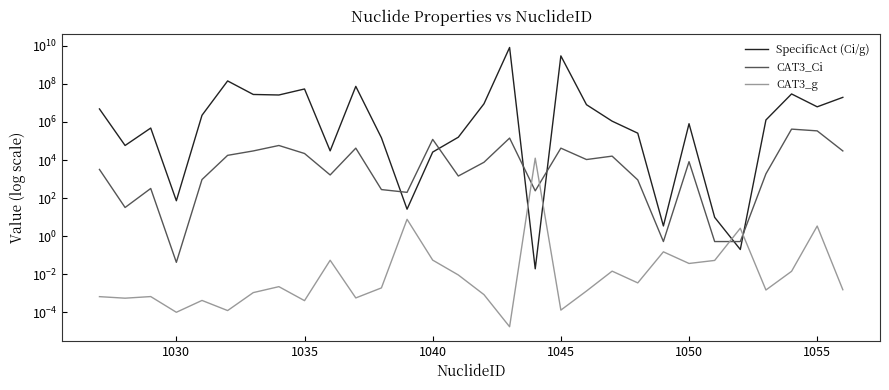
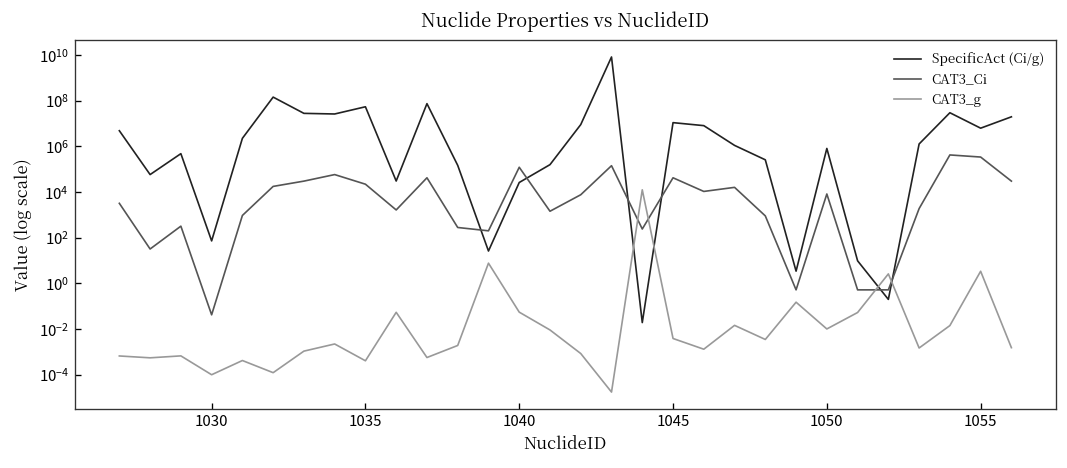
  {
    "SpecificAct (Ci/g)": {
      "1030": 70,
      "1035": 50000000,
      "1040": 30000,
-     "1045": 3000000000,
+     "1045": 10000000,
      "1050": 800000,
      "1055": 6000000
    },
    "CAT3_Ci": {
      "1030": 0.04,
      "1035": 20000,
      "1040": 100000,
      "1045": 40000,
      "1050": 8000,
      "1055": 300000
    },
    "CAT3_g": {
      "1030": 0.0001,
      "1035": 0.0004,
      "1040": 0.06,
-     "1045": 0.0001,
-     "1050": 0.04,
+     "1045": 0.004,
+     "1050": 0.01,
      "1055": 3
    }
  }
